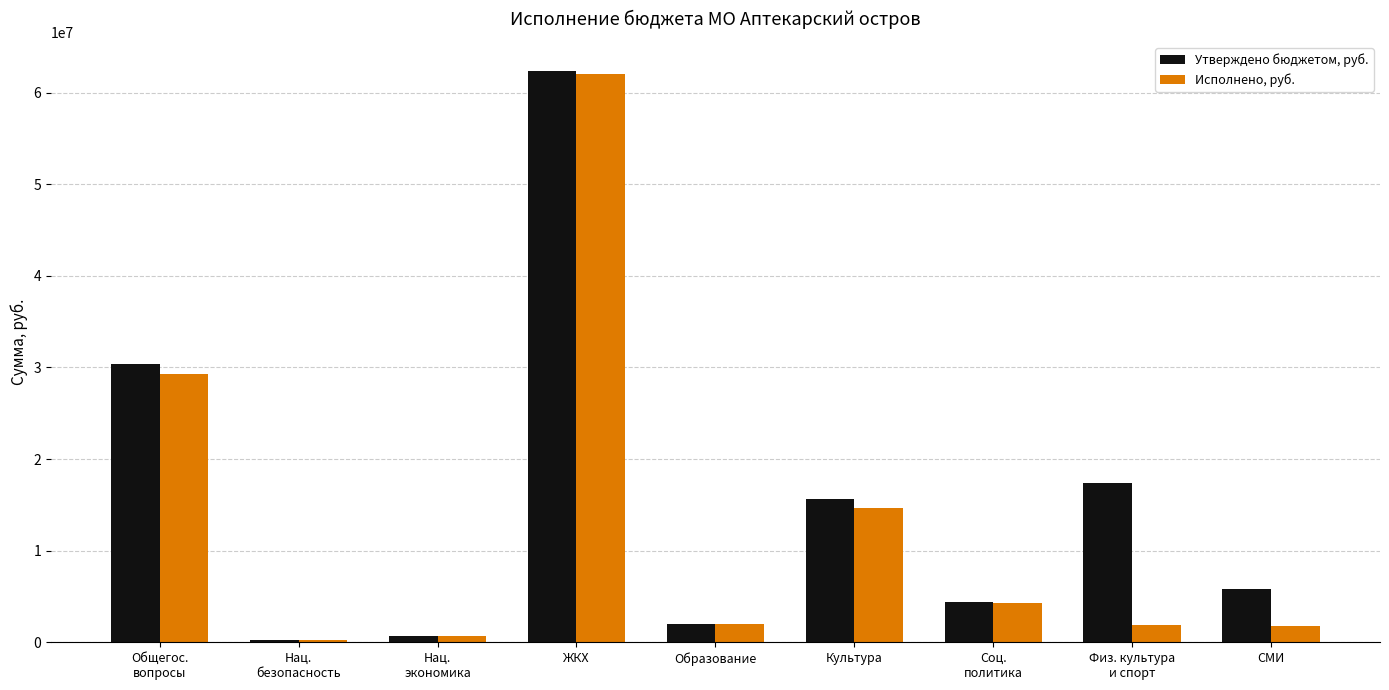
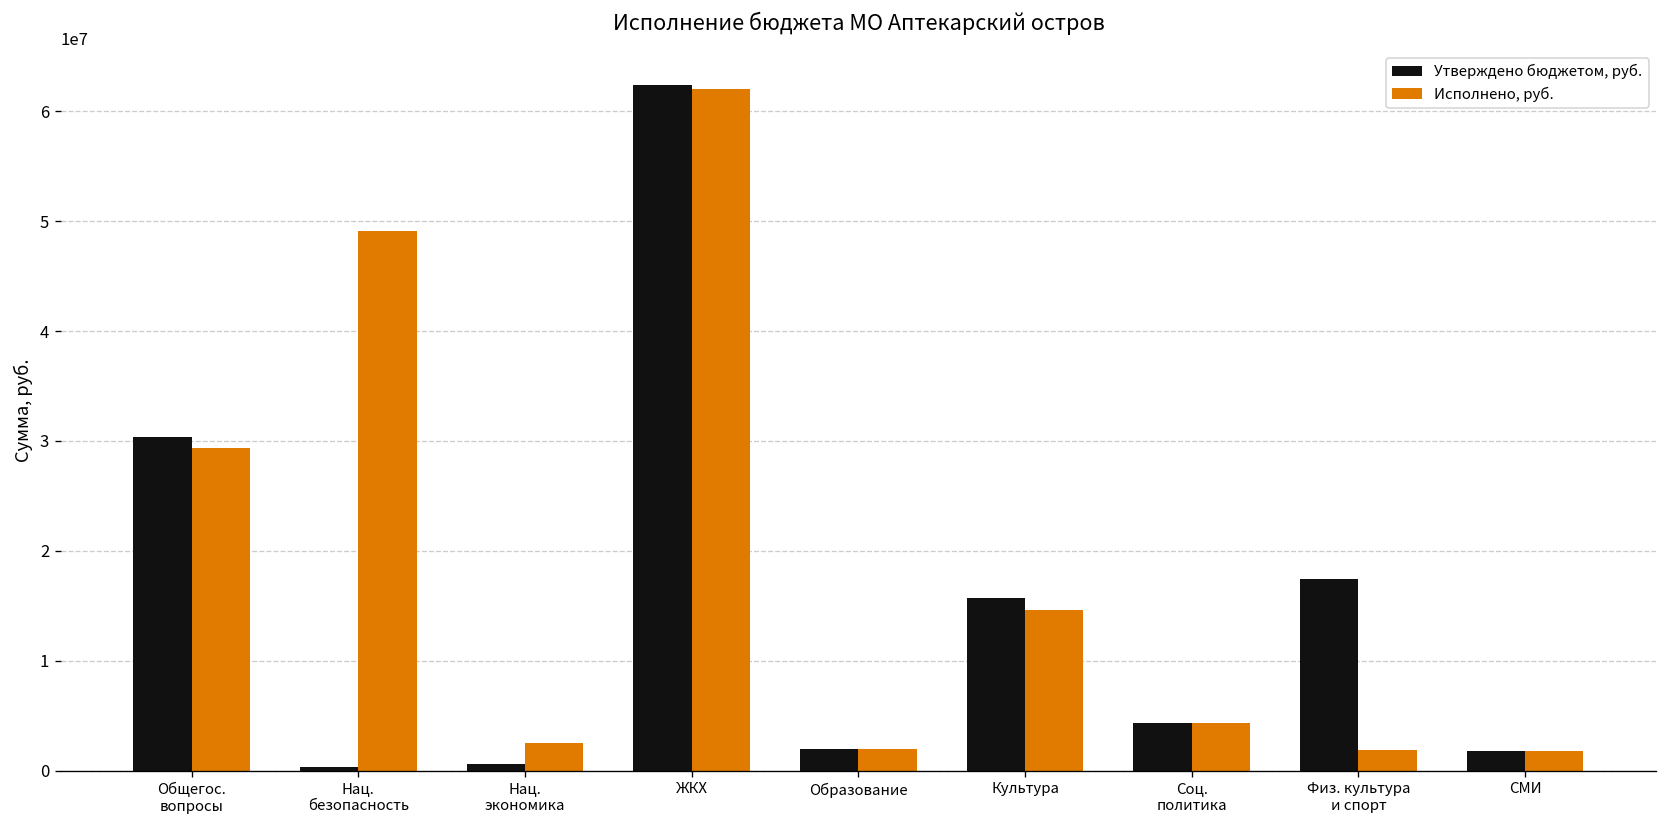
  {
    "Утверждено бюджетом, руб.": {
      "Общегос. вопросы": 30000000,
      "Нац. безопасность": 0,
      "Нац. экономика": 1000000,
      "ЖКХ": 62000000,
      "Образование": 2000000,
      "Культура": 16000000,
      "Соц. политика": 4000000,
      "Физ. культура и спорт": 17000000,
-     "СМИ": 6000000
+     "СМИ": 2000000
    },
    "Исполнено, руб.": {
      "Общегос. вопросы": 29000000,
-     "Нац. безопасность": 0,
-     "Нац. экономика": 1000000,
+     "Нац. безопасность": 49000000,
+     "Нац. экономика": 2000000,
      "ЖКХ": 62000000,
      "Образование": 2000000,
      "Культура": 15000000,
      "Соц. политика": 4000000,
      "Физ. культура и спорт": 2000000,
      "СМИ": 2000000
    }
  }
